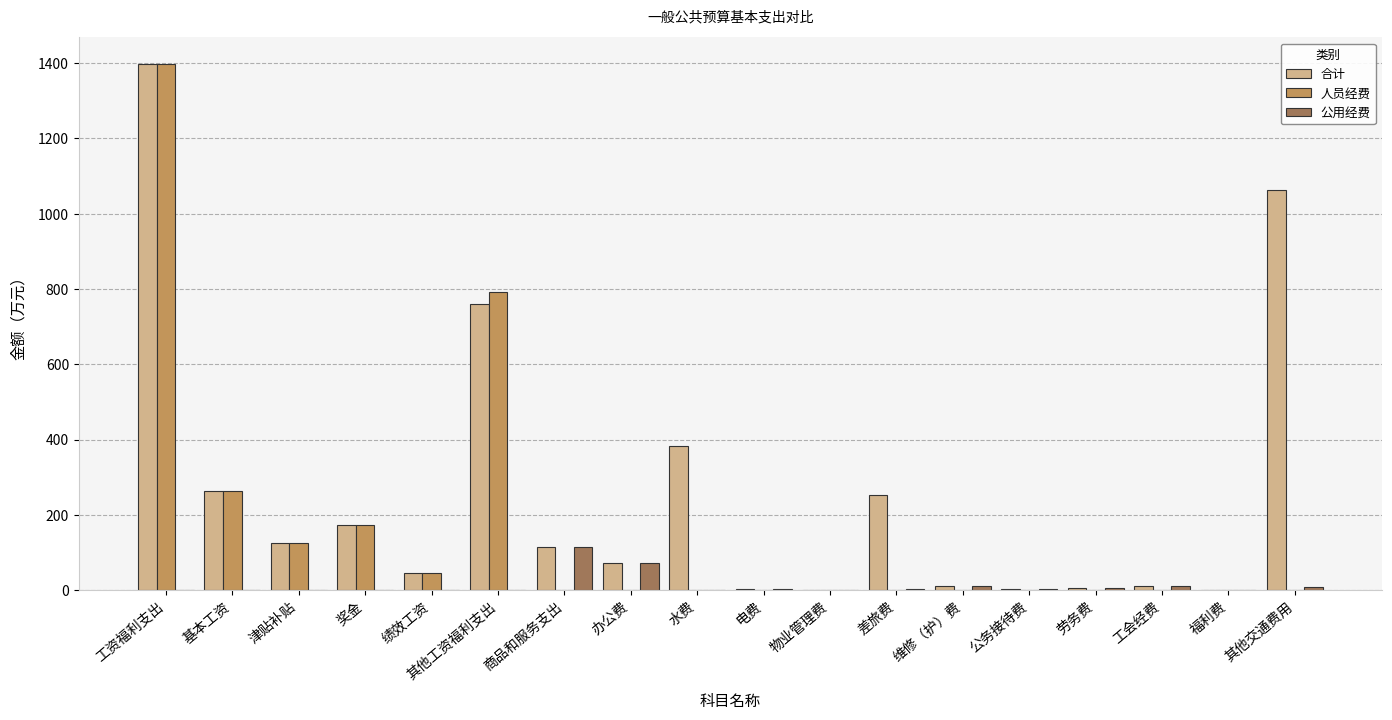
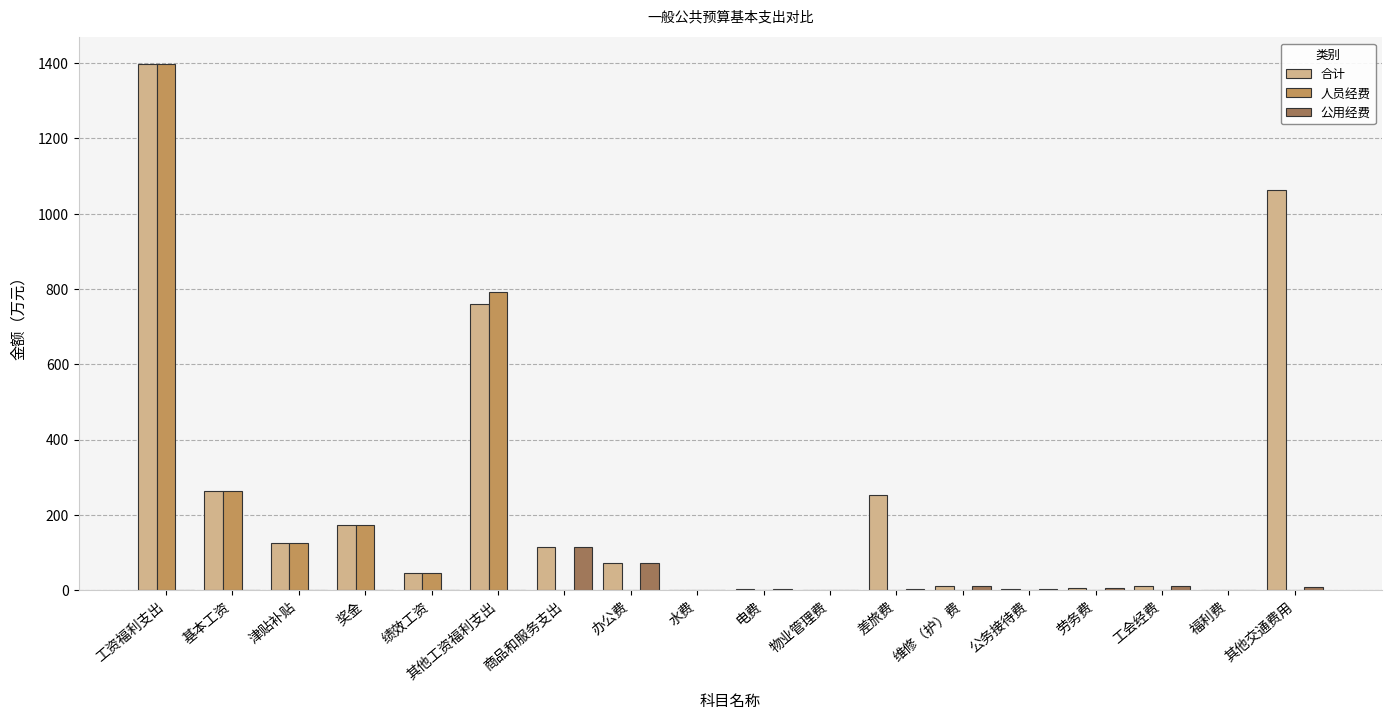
  {
    "合计": {
      "工资福利支出": 1400,
      "基本工资": 260,
      "津贴补贴": 130,
      "奖金": 170,
      "绩效工资": 50,
      "其他工资福利支出": 760,
      "商品和服务支出": 120,
      "办公费": 70,
-     "水费": 380,
+     "水费": 0,
      "差旅费": 250,
      "维修（护）费": 10,
      "工会经费": 10,
      "其他交通费用": 1060
    }
  }
